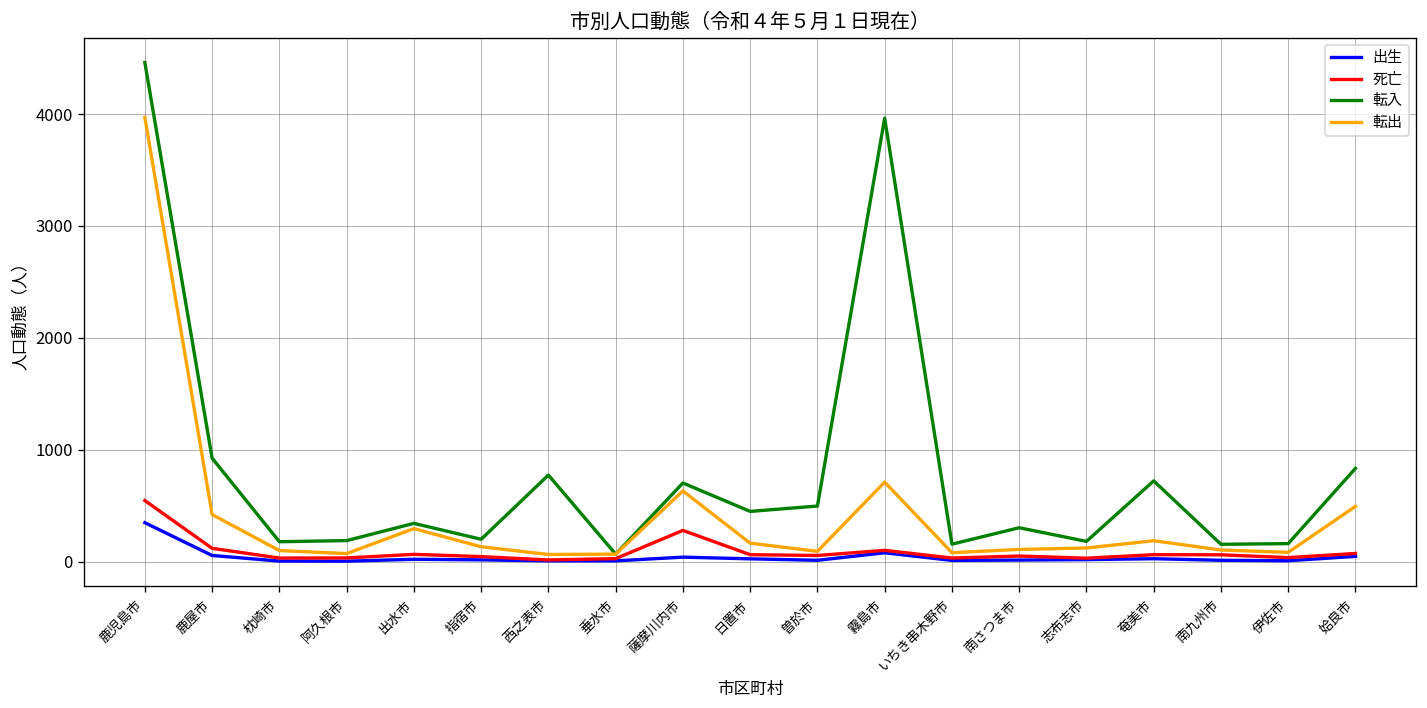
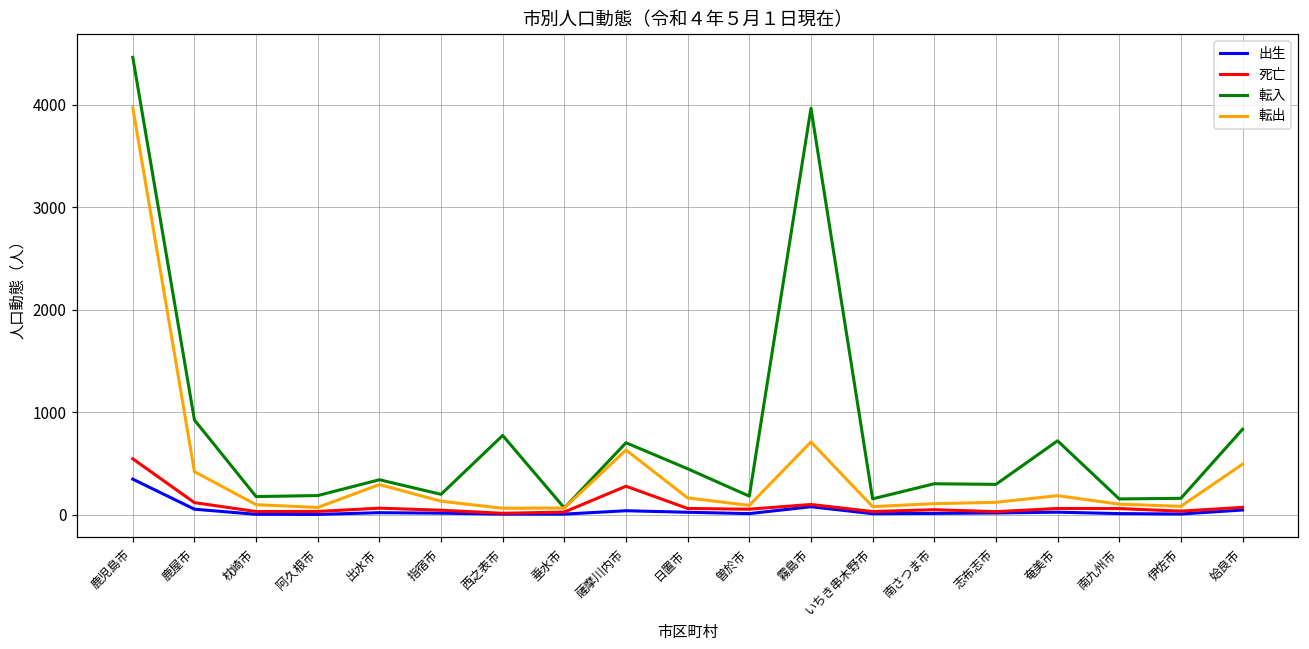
  {
    "出生": {
      "鹿児島市": 300,
      "鹿屋市": 100,
      "枕崎市": 0,
      "阿久根市": 0,
      "出水市": 0,
      "指宿市": 0,
      "薩摩川内市": 0,
      "日置市": 0,
      "曽於市": 0,
      "南さつま市": 0,
      "奄美市": 0,
      "南九州市": 0,
      "伊佐市": 0
    },
    "死亡": {
      "鹿児島市": 500,
      "鹿屋市": 100,
      "枕崎市": 0,
      "阿久根市": 0,
      "出水市": 100,
      "指宿市": 0,
      "薩摩川内市": 300,
      "日置市": 100,
      "曽於市": 100,
      "南さつま市": 0,
      "奄美市": 100,
      "南九州市": 100,
      "伊佐市": 0
    },
    "転入": {
      "鹿児島市": 4500,
      "鹿屋市": 900,
      "枕崎市": 200,
      "阿久根市": 200,
      "出水市": 300,
      "指宿市": 200,
      "西之表市": 800,
      "薩摩川内市": 700,
      "日置市": 400,
-     "曽於市": 500,
+     "曽於市": 200,
      "霧島市": 4000,
      "いちき串木野市": 200,
      "南さつま市": 300,
-     "志布志市": 200,
+     "志布志市": 300,
      "奄美市": 700,
      "南九州市": 200,
      "伊佐市": 200,
      "姶良市": 800
    },
    "転出": {
      "鹿児島市": 4000,
      "鹿屋市": 400,
      "枕崎市": 100,
      "阿久根市": 100,
      "出水市": 300,
      "指宿市": 100,
      "西之表市": 100,
      "薩摩川内市": 600,
      "日置市": 200,
      "曽於市": 100,
      "霧島市": 700,
      "いちき串木野市": 100,
      "南さつま市": 100,
      "志布志市": 100,
      "奄美市": 200,
      "南九州市": 100,
      "伊佐市": 100,
      "姶良市": 500
    }
  }
